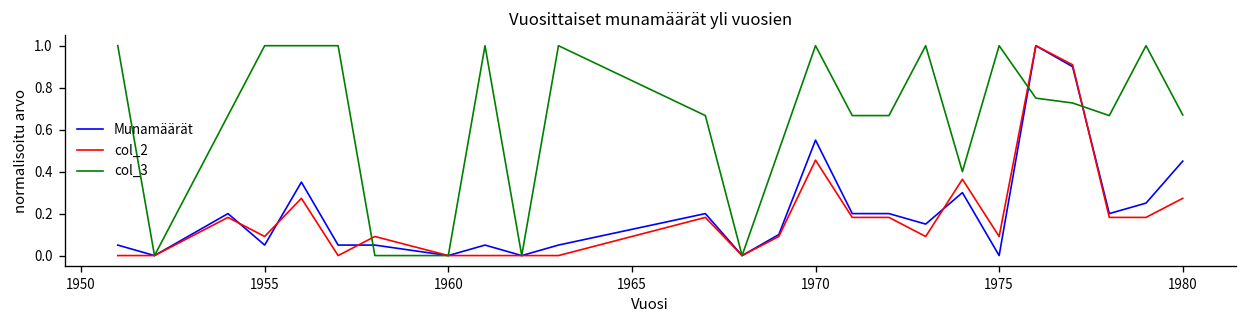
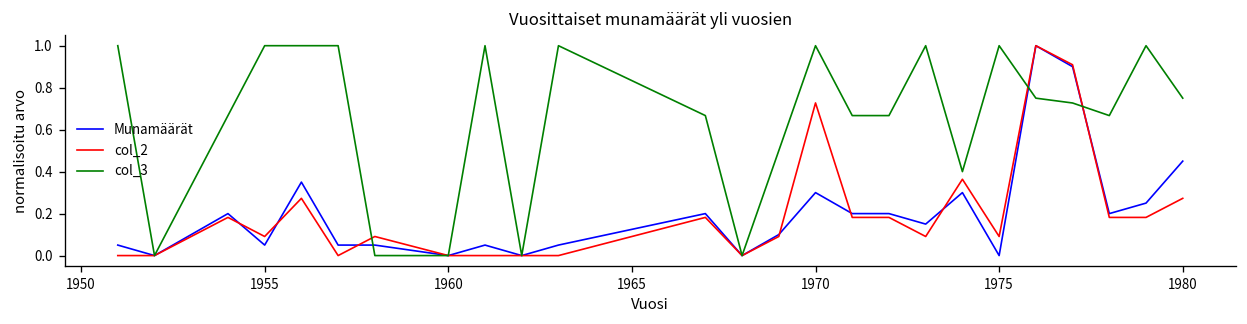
  {
    "Munamäärät": {
      "1955": 0.05,
-     "1970": 0.55,
+     "1970": 0.30,
      "1975": 0.00,
      "1980": 0.45
    },
    "col_2": {
      "1955": 0.09,
-     "1970": 0.45,
+     "1970": 0.73,
      "1975": 0.09,
      "1980": 0.27
    },
    "col_3": {
      "1955": 1.00,
      "1970": 1.00,
      "1975": 1.00,
-     "1980": 0.67
+     "1980": 0.75
    }
  }
